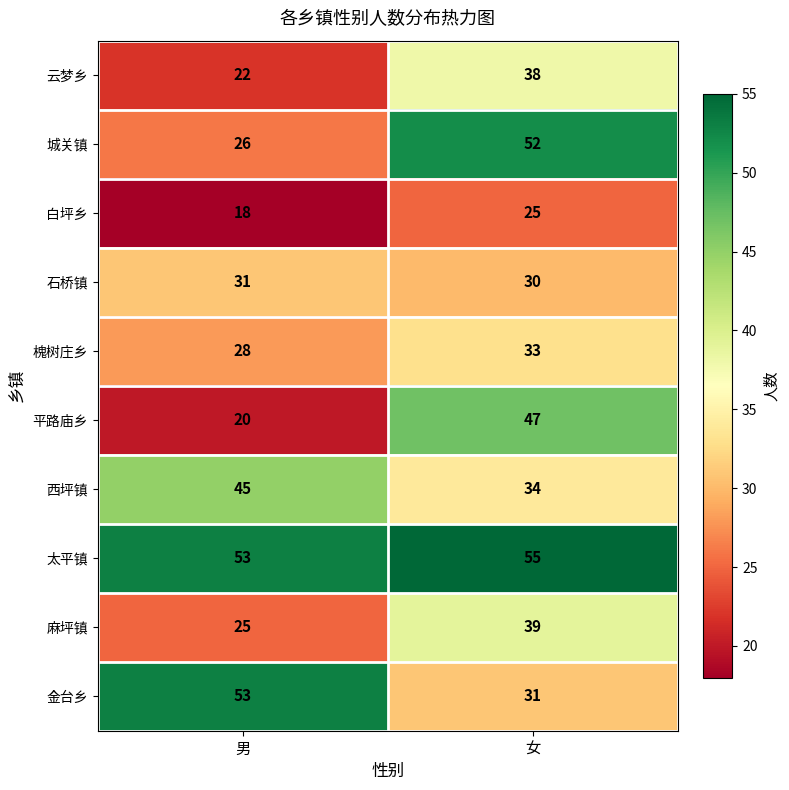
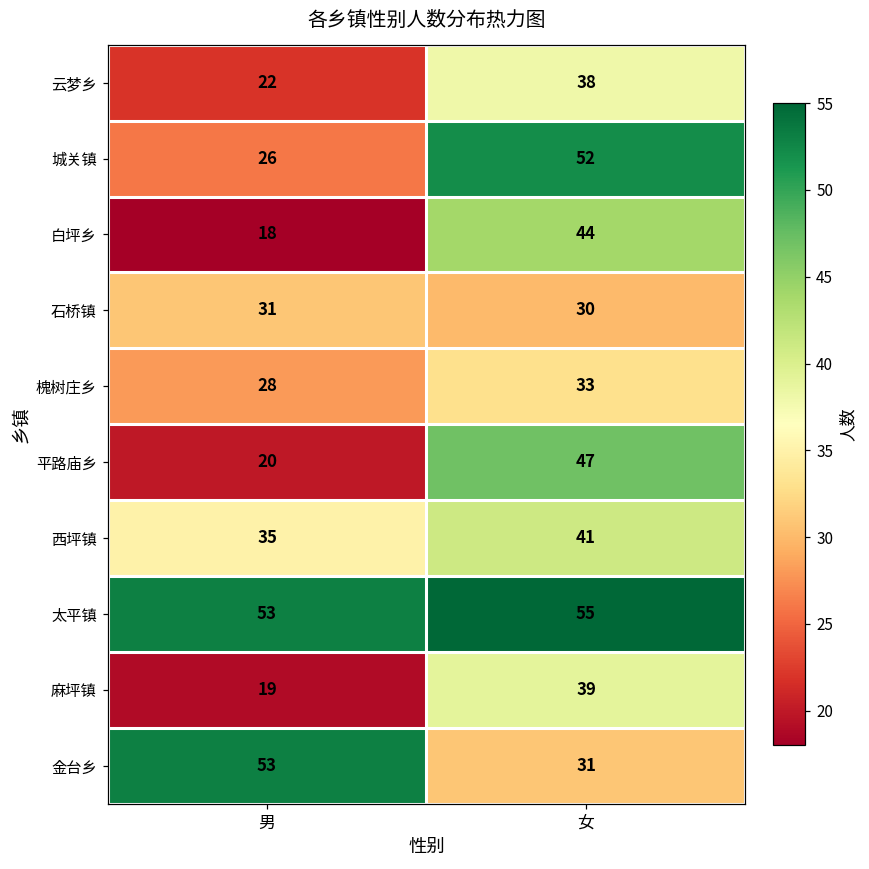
  {
    "云梦乡": {
      "男": 22,
      "女": 38
    },
    "城关镇": {
      "男": 26,
      "女": 52
    },
    "白坪乡": {
      "男": 18,
-     "女": 25
+     "女": 44
    },
    "石桥镇": {
      "男": 31,
      "女": 30
    },
    "槐树庄乡": {
      "男": 28,
      "女": 33
    },
    "平路庙乡": {
      "男": 20,
      "女": 47
    },
    "西坪镇": {
-     "男": 45,
-     "女": 34
+     "男": 35,
+     "女": 41
    },
    "太平镇": {
      "男": 53,
      "女": 55
    },
    "麻坪镇": {
-     "男": 25,
+     "男": 19,
      "女": 39
    },
    "金台乡": {
      "男": 53,
      "女": 31
    }
  }
